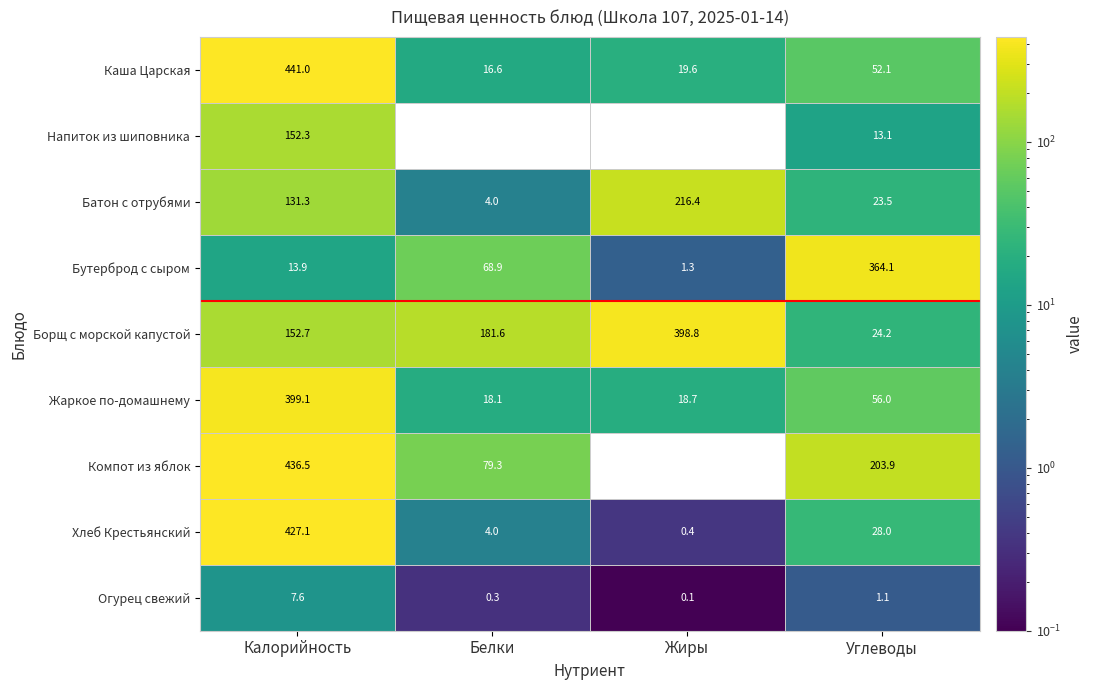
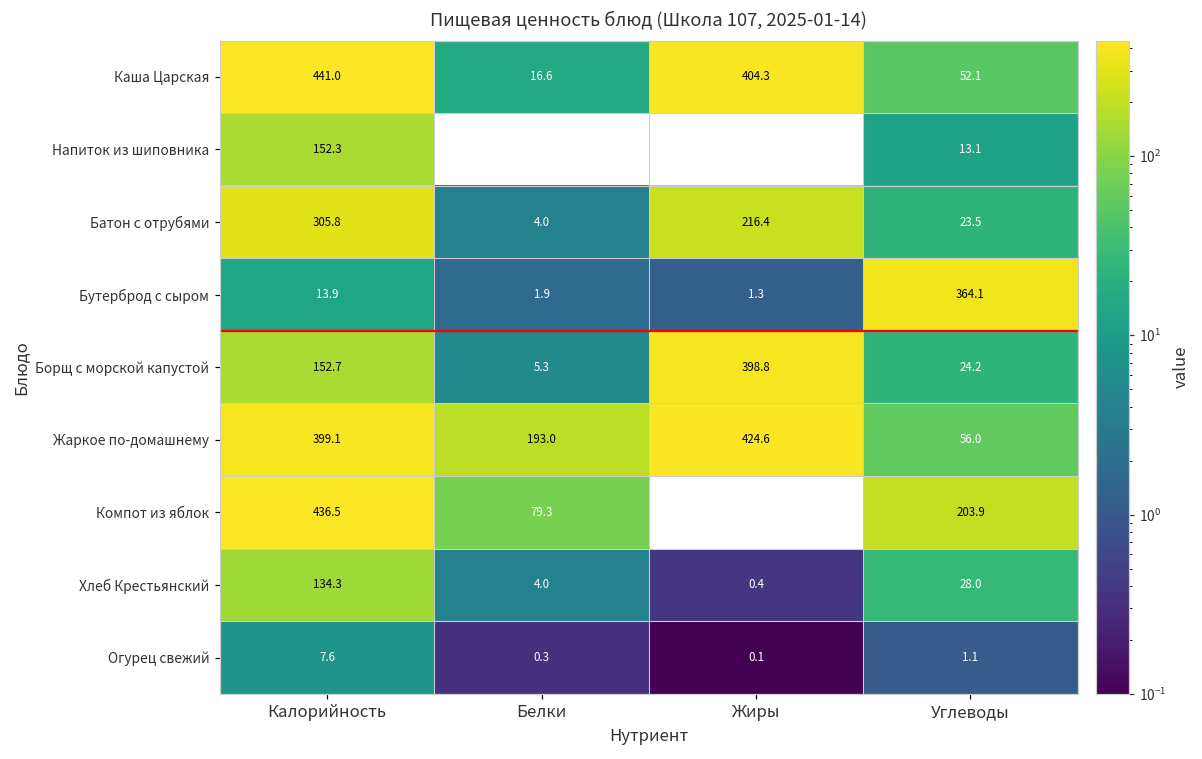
  {
    "Каша Царская": {
      "Калорийность": 441.0,
      "Белки": 16.6,
-     "Жиры": 19.6,
+     "Жиры": 404.3,
      "Углеводы": 52.1
    },
    "Напиток из шиповника": {
      "Калорийность": 152.3,
      "Углеводы": 13.1
    },
    "Батон с отрубями": {
-     "Калорийность": 131.3,
+     "Калорийность": 305.8,
      "Белки": 4.0,
      "Жиры": 216.4,
      "Углеводы": 23.5
    },
    "Бутерброд с сыром": {
      "Калорийность": 13.9,
-     "Белки": 68.9,
+     "Белки": 1.9,
      "Жиры": 1.3,
      "Углеводы": 364.1
    },
    "Борщ с морской капустой": {
      "Калорийность": 152.7,
-     "Белки": 181.6,
+     "Белки": 5.3,
      "Жиры": 398.8,
      "Углеводы": 24.2
    },
    "Жаркое по-домашнему": {
      "Калорийность": 399.1,
-     "Белки": 18.1,
-     "Жиры": 18.7,
+     "Белки": 193.0,
+     "Жиры": 424.6,
      "Углеводы": 56.0
    },
    "Компот из яблок": {
      "Калорийность": 436.5,
      "Белки": 79.3,
      "Углеводы": 203.9
    },
    "Хлеб Крестьянский": {
-     "Калорийность": 427.1,
+     "Калорийность": 134.3,
      "Белки": 4.0,
      "Жиры": 0.4,
      "Углеводы": 28.0
    },
    "Огурец свежий": {
      "Калорийность": 7.6,
      "Белки": 0.3,
      "Жиры": 0.1,
      "Углеводы": 1.1
    }
  }
